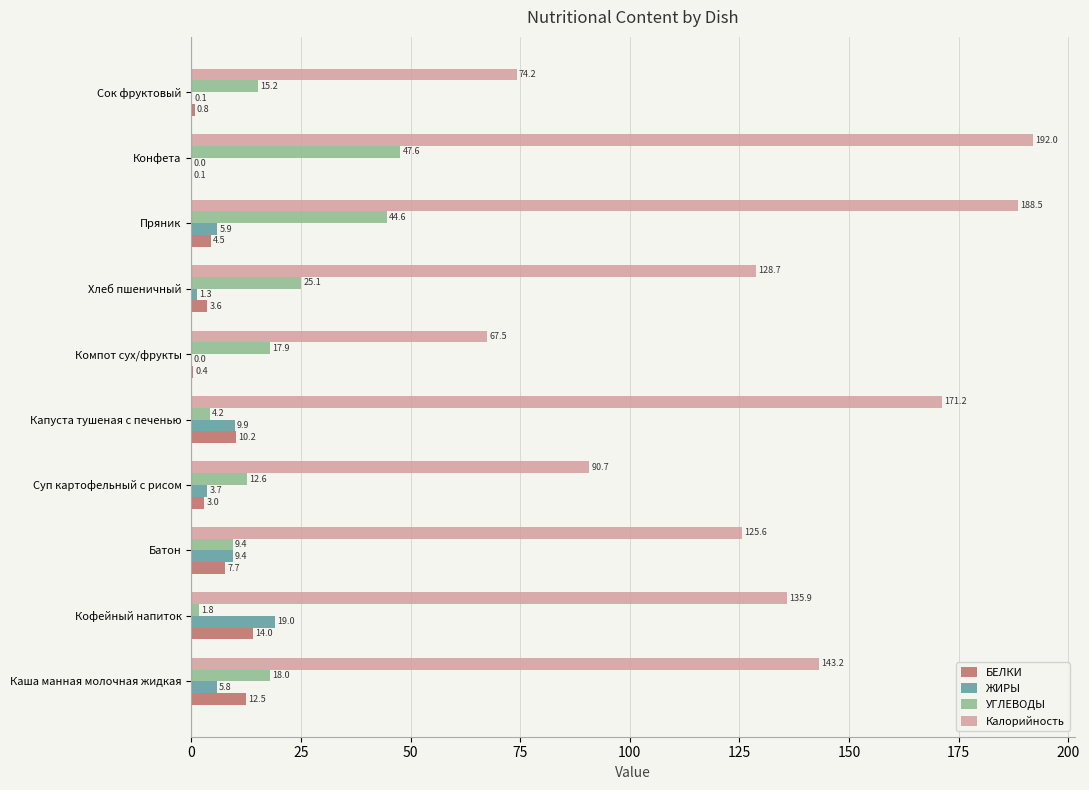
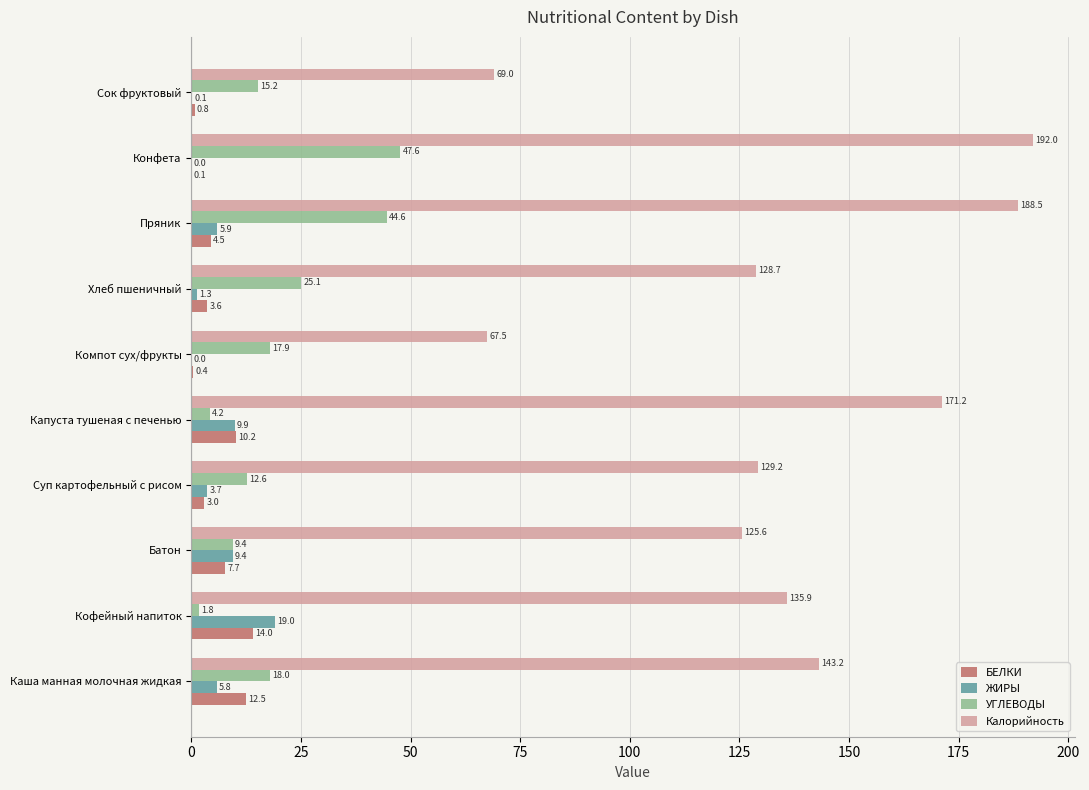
  {
    "БЕЛКИ": {
      "Сок фруктовый": 0.8,
      "Конфета": 0.1,
      "Пряник": 4.5,
      "Хлеб пшеничный": 3.6,
      "Компот сух/фрукты": 0.4,
      "Капуста тушеная с печенью": 10.2,
      "Суп картофельный с рисом": 3.0,
      "Батон": 7.7,
      "Кофейный напиток": 14.0,
      "Каша манная молочная жидкая": 12.5
    },
    "Калорийность": {
-     "Сок фруктовый": 74.2,
+     "Сок фруктовый": 69.0,
      "Конфета": 192.0,
      "Пряник": 188.5,
      "Хлеб пшеничный": 128.7,
      "Компот сух/фрукты": 67.5,
      "Капуста тушеная с печенью": 171.2,
-     "Суп картофельный с рисом": 90.7,
+     "Суп картофельный с рисом": 129.2,
      "Батон": 125.6,
      "Кофейный напиток": 135.9,
      "Каша манная молочная жидкая": 143.2
    }
  }
